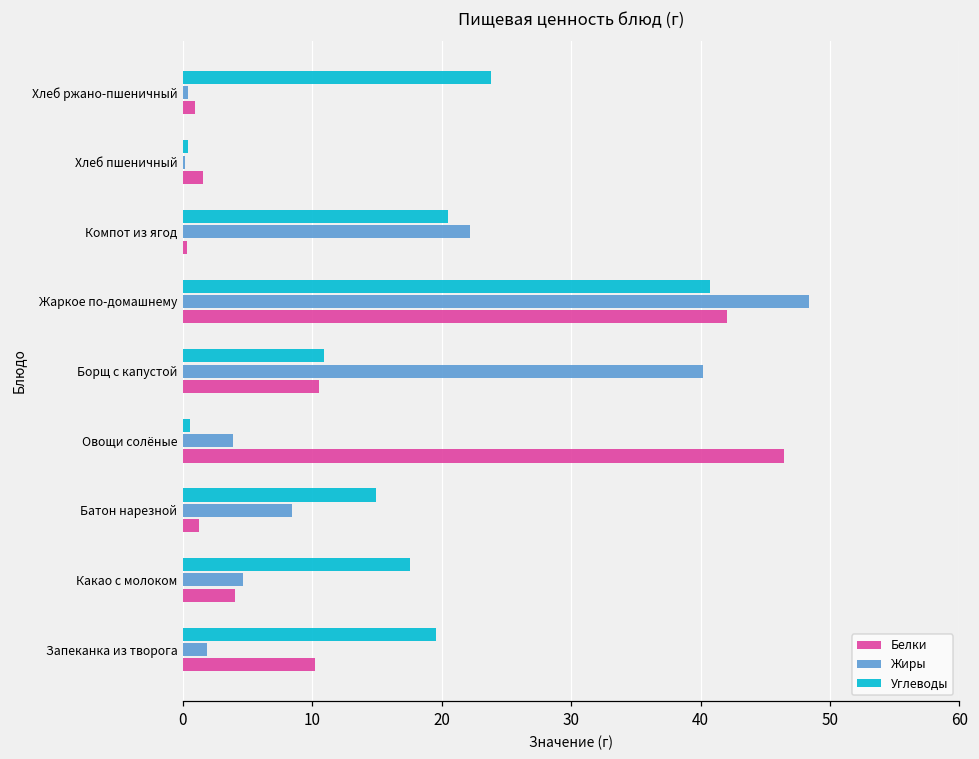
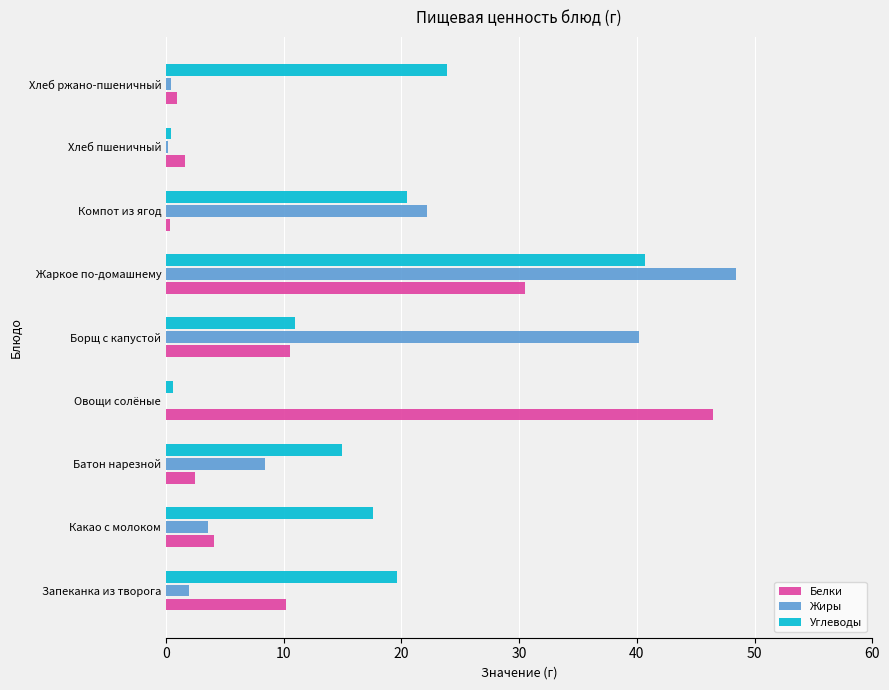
  {
    "Белки": {
      "Хлеб ржано-пшеничный": 1.0,
      "Хлеб пшеничный": 1.6,
      "Компот из ягод": 0.3,
-     "Жаркое по-домашнему": 42.0,
+     "Жаркое по-домашнему": 30.5,
      "Борщ с капустой": 10.5,
      "Овощи солёные": 46.4,
-     "Батон нарезной": 1.3,
+     "Батон нарезной": 2.5,
      "Какао с молоком": 4.1,
      "Запеканка из творога": 10.2
    },
    "Жиры": {
      "Хлеб ржано-пшеничный": 0.4,
      "Компот из ягод": 22.2,
      "Жаркое по-домашнему": 48.4,
      "Борщ с капустой": 40.2,
-     "Овощи солёные": 3.9,
+     "Овощи солёные": 0.0,
      "Батон нарезной": 8.4,
-     "Какао с молоком": 4.7,
+     "Какао с молоком": 3.5,
      "Запеканка из творога": 1.9
    },
    "Углеводы": {
      "Хлеб ржано-пшеничный": 23.8,
      "Хлеб пшеничный": 0.4,
      "Компот из ягод": 20.5,
      "Жаркое по-домашнему": 40.7,
      "Борщ с капустой": 10.9,
      "Овощи солёные": 0.6,
      "Батон нарезной": 14.9,
      "Какао с молоком": 17.6,
      "Запеканка из творога": 19.6
    }
  }
